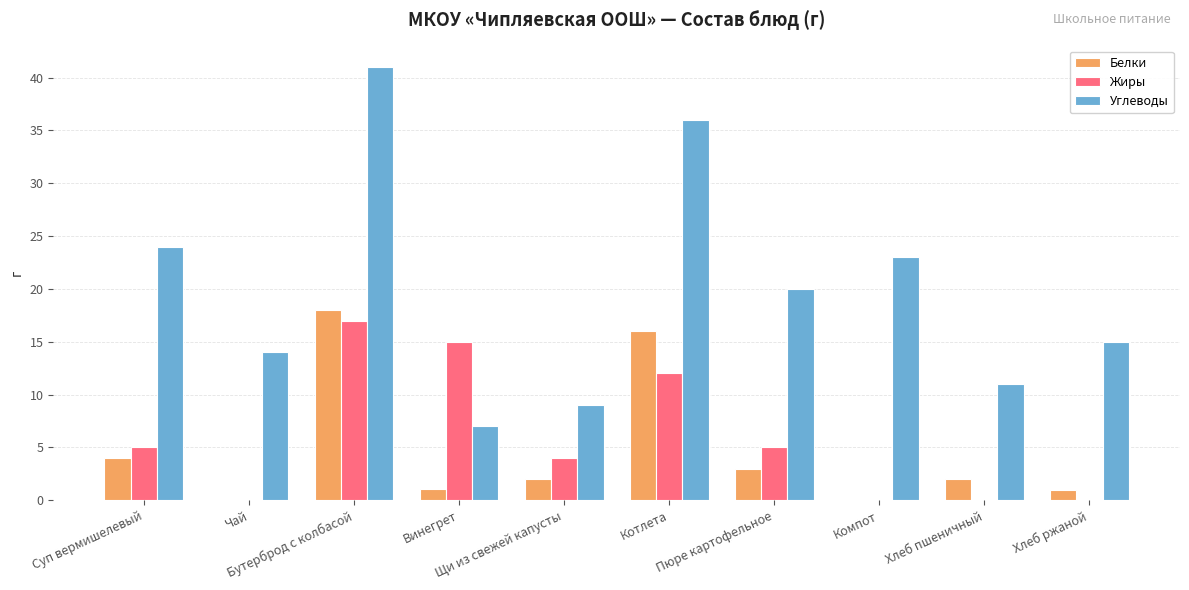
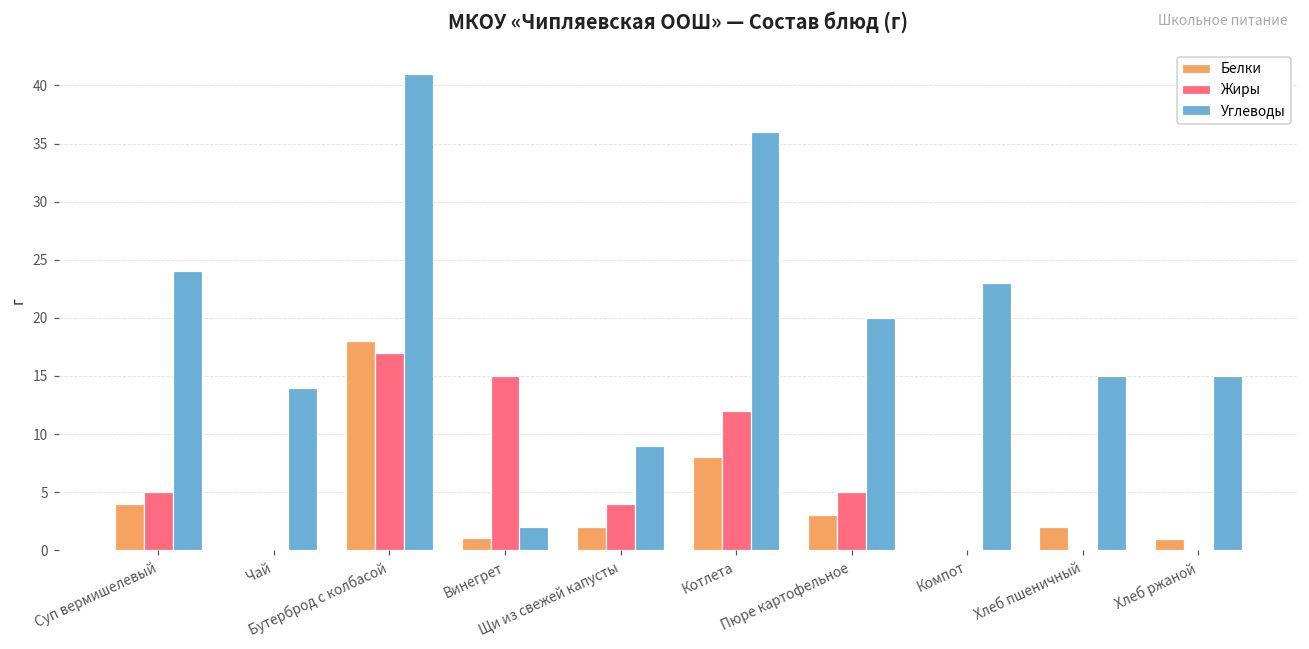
  {
    "Белки": {
      "Суп вермишелевый": 4,
      "Чай": 0,
      "Бутерброд с колбасой": 18,
      "Винегрет": 1,
      "Щи из свежей капусты": 2,
-     "Котлета": 16,
+     "Котлета": 8,
      "Пюре картофельное": 3,
      "Компот": 0,
      "Хлеб пшеничный": 2,
      "Хлеб ржаной": 1
    },
    "Жиры": {
      "Суп вермишелевый": 5,
      "Чай": 0,
      "Бутерброд с колбасой": 17,
      "Винегрет": 15,
      "Щи из свежей капусты": 4,
      "Котлета": 12,
      "Пюре картофельное": 5,
      "Компот": 0,
      "Хлеб пшеничный": 0,
      "Хлеб ржаной": 0
    },
    "Углеводы": {
      "Суп вермишелевый": 24,
      "Чай": 14,
      "Бутерброд с колбасой": 41,
-     "Винегрет": 7,
+     "Винегрет": 2,
      "Щи из свежей капусты": 9,
      "Котлета": 36,
      "Пюре картофельное": 20,
      "Компот": 23,
-     "Хлеб пшеничный": 11,
+     "Хлеб пшеничный": 15,
      "Хлеб ржаной": 15
    }
  }
